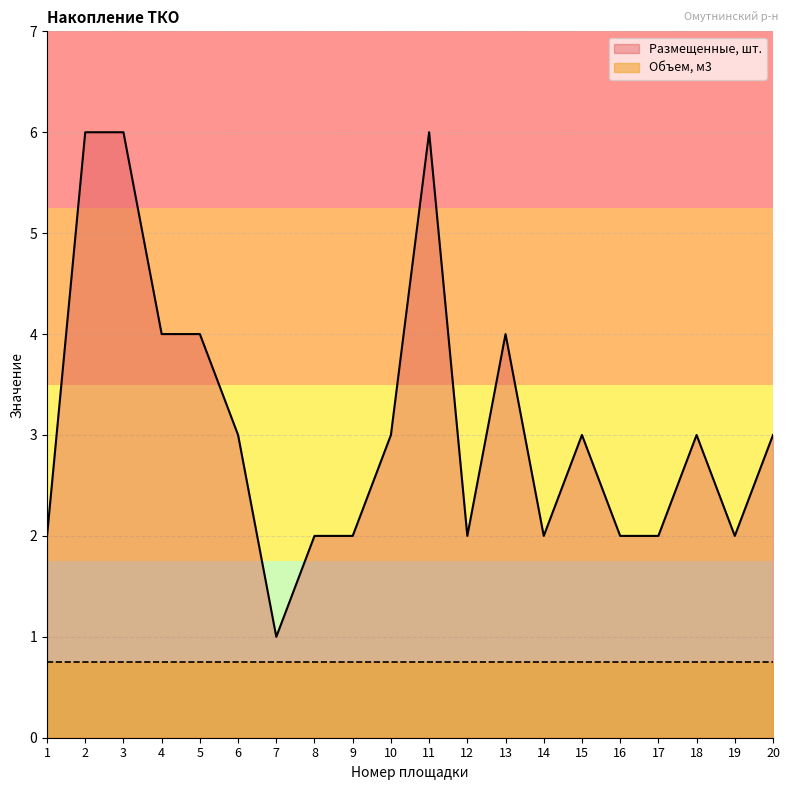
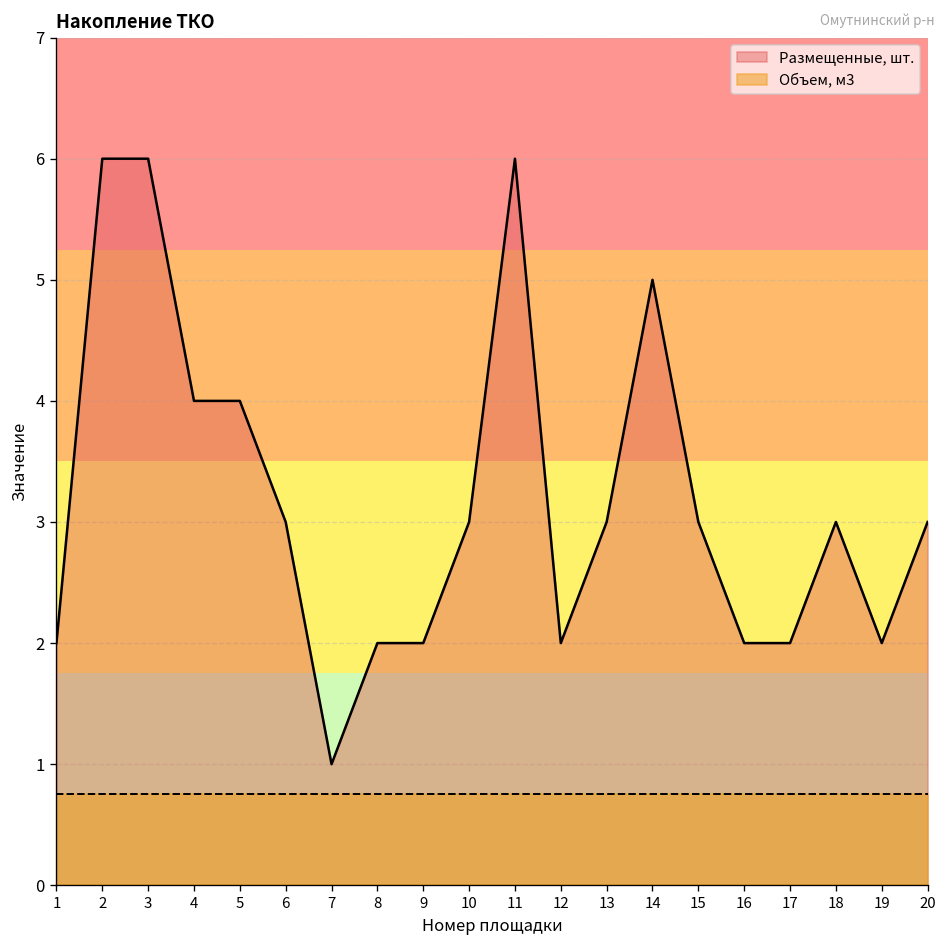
  {
    "Размещенные, шт.": {
      "1": 2,
      "2": 6,
      "3": 6,
      "4": 4,
      "5": 4,
      "6": 3,
      "7": 1,
      "8": 2,
      "9": 2,
      "10": 3,
      "11": 6,
      "12": 2,
-     "13": 4,
-     "14": 2,
+     "13": 3,
+     "14": 5,
      "15": 3,
      "16": 2,
      "17": 2,
      "18": 3,
      "19": 2,
      "20": 3
    },
    "Объем, м3": {
      "1": 0.75,
      "2": 0.75,
      "3": 0.75,
      "4": 0.75,
      "5": 0.75,
      "6": 0.75,
      "7": 0.75,
      "8": 0.75,
      "9": 0.75,
      "10": 0.75,
      "11": 0.75,
      "12": 0.75,
      "13": 0.75,
      "14": 0.75,
      "15": 0.75,
      "16": 0.75,
      "17": 0.75,
      "18": 0.75,
      "19": 0.75,
      "20": 0.75
    }
  }
